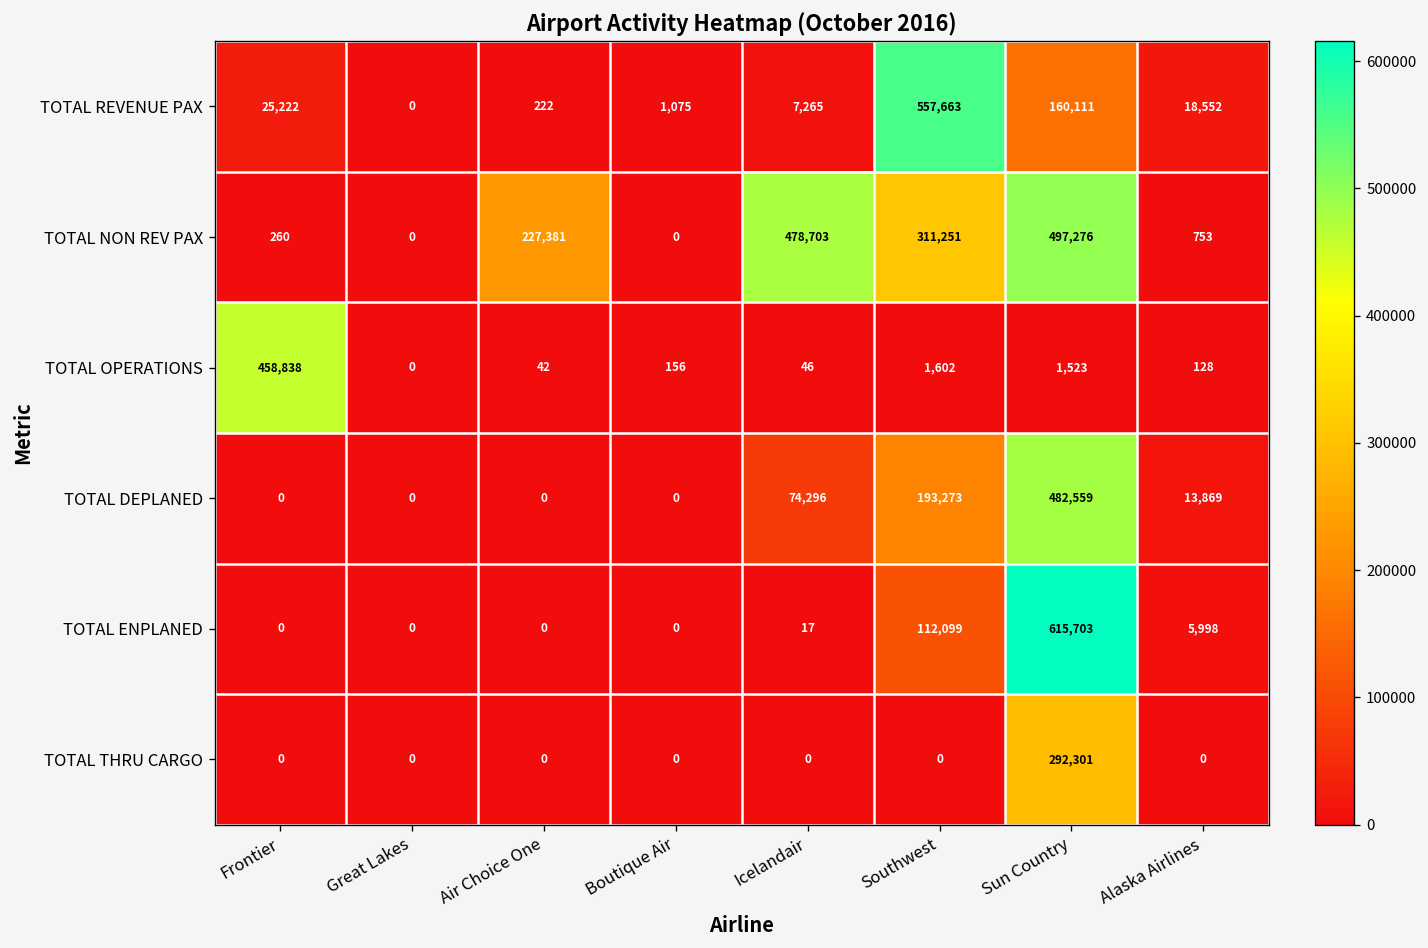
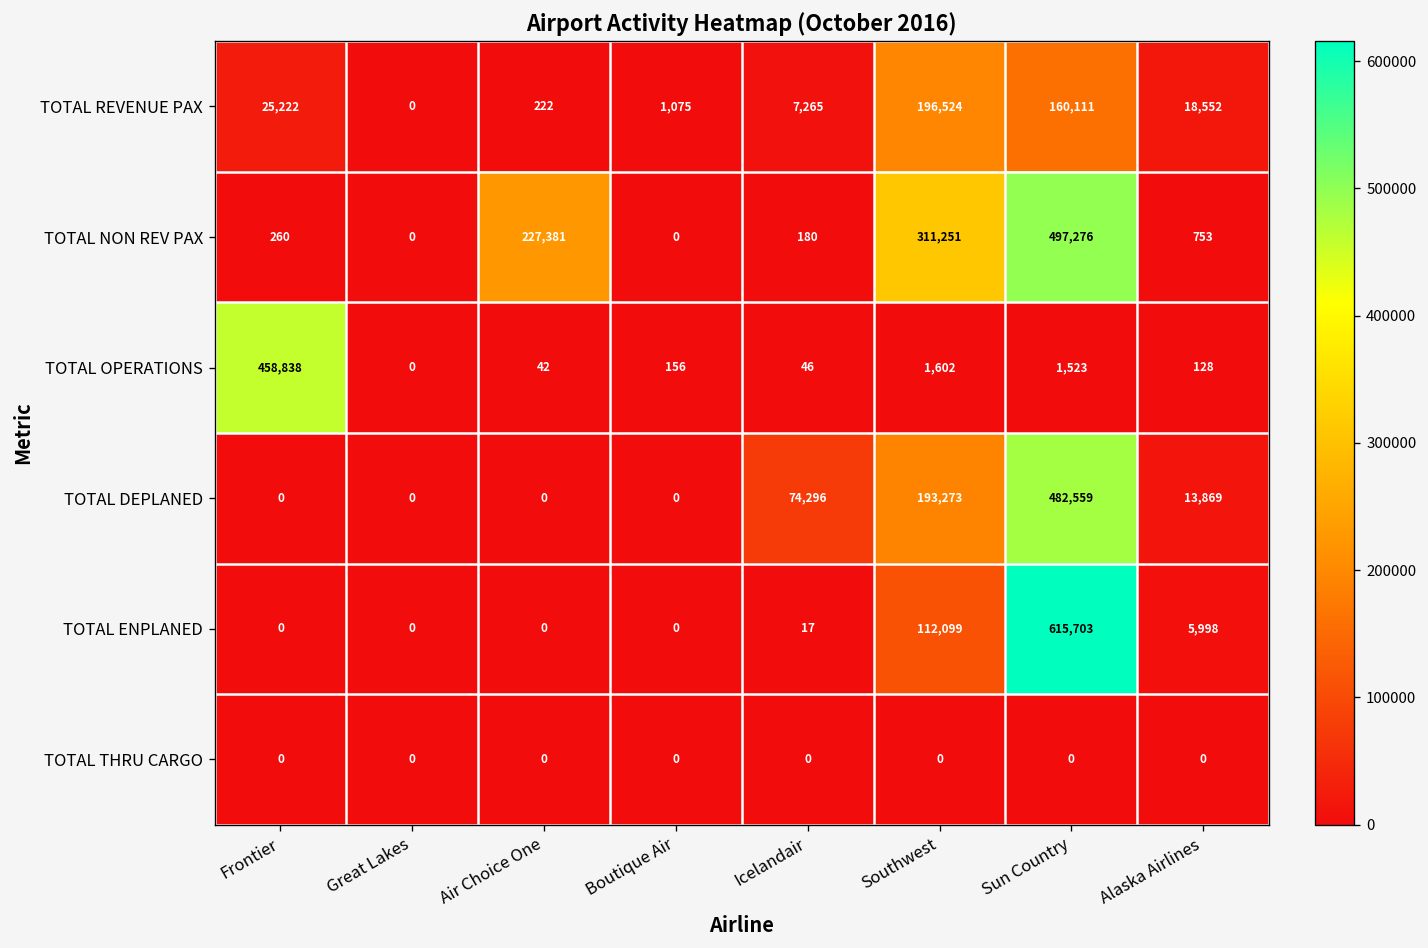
  {
    "TOTAL REVENUE PAX": {
      "Frontier": "25,222",
      "Great Lakes": "0",
      "Air Choice One": "222",
      "Boutique Air": "1,075",
      "Icelandair": "7,265",
-     "Southwest": "557,663",
+     "Southwest": "196,524",
      "Sun Country": "160,111",
      "Alaska Airlines": "18,552"
    },
    "TOTAL NON REV PAX": {
      "Frontier": "260",
      "Great Lakes": "0",
      "Air Choice One": "227,381",
      "Boutique Air": "0",
-     "Icelandair": "478,703",
+     "Icelandair": "180",
      "Southwest": "311,251",
      "Sun Country": "497,276",
      "Alaska Airlines": "753"
    },
    "TOTAL OPERATIONS": {
      "Frontier": "458,838",
      "Great Lakes": "0",
      "Air Choice One": "42",
      "Boutique Air": "156",
      "Icelandair": "46",
      "Southwest": "1,602",
      "Sun Country": "1,523",
      "Alaska Airlines": "128"
    },
    "TOTAL DEPLANED": {
      "Frontier": "0",
      "Great Lakes": "0",
      "Air Choice One": "0",
      "Boutique Air": "0",
      "Icelandair": "74,296",
      "Southwest": "193,273",
      "Sun Country": "482,559",
      "Alaska Airlines": "13,869"
    },
    "TOTAL ENPLANED": {
      "Frontier": "0",
      "Great Lakes": "0",
      "Air Choice One": "0",
      "Boutique Air": "0",
      "Icelandair": "17",
      "Southwest": "112,099",
      "Sun Country": "615,703",
      "Alaska Airlines": "5,998"
    },
    "TOTAL THRU CARGO": {
      "Frontier": "0",
      "Great Lakes": "0",
      "Air Choice One": "0",
      "Boutique Air": "0",
      "Icelandair": "0",
      "Southwest": "0",
-     "Sun Country": "292,301",
+     "Sun Country": "0",
      "Alaska Airlines": "0"
    }
  }
